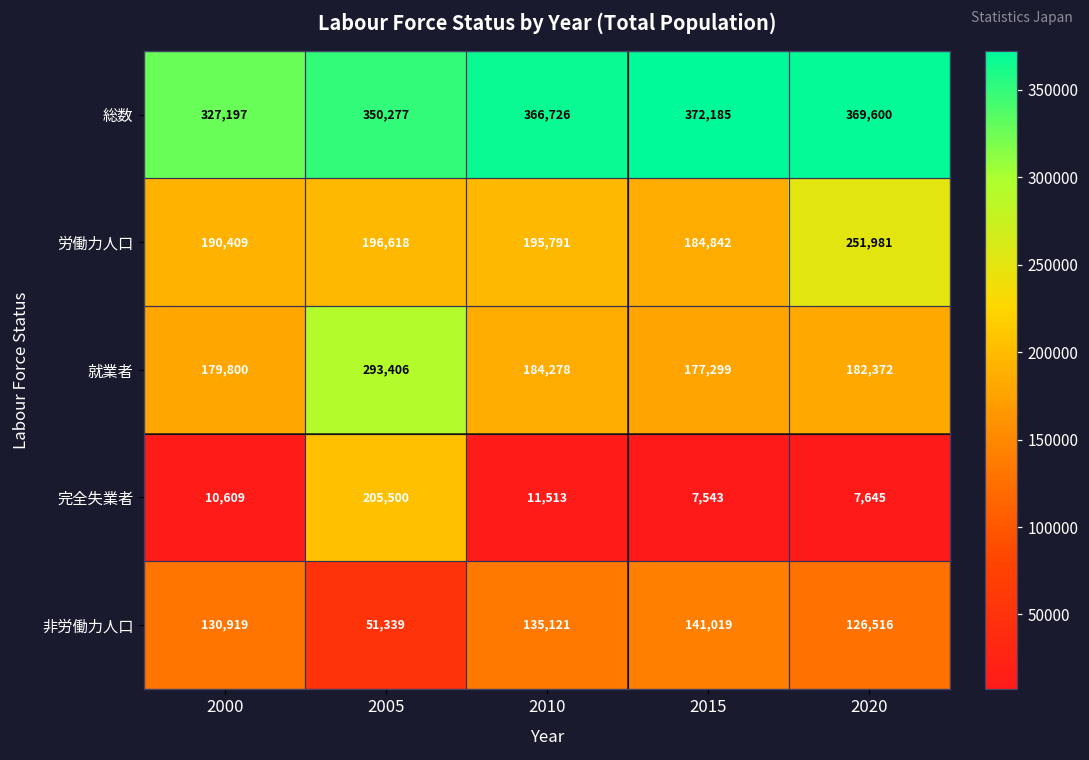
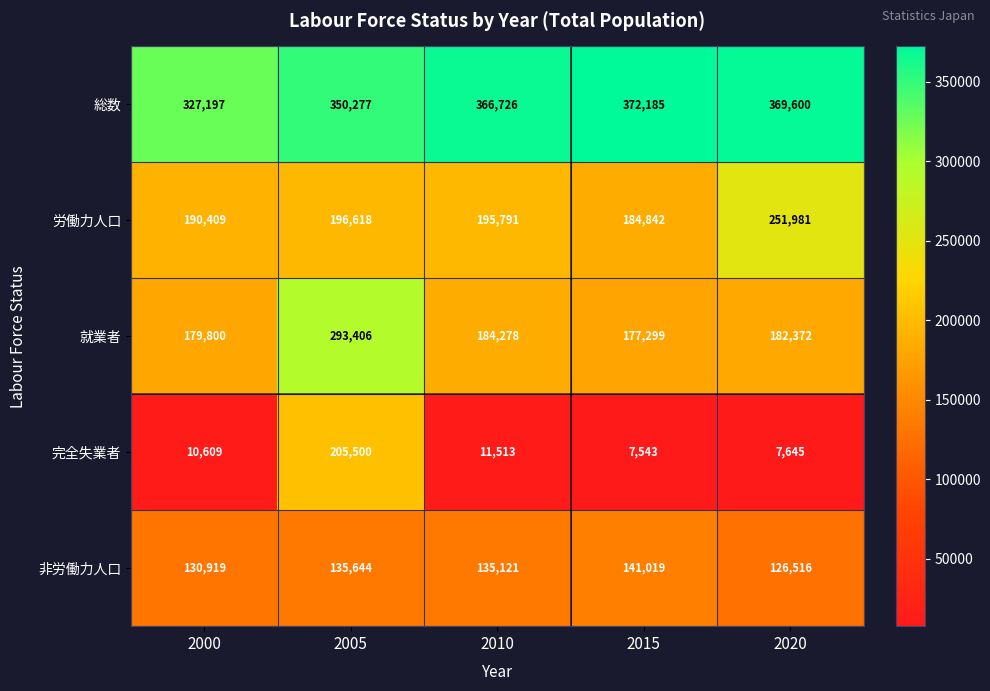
  {
    "総数": {
      "2000": "327,197",
      "2005": "350,277",
      "2010": "366,726",
      "2015": "372,185",
      "2020": "369,600"
    },
    "労働力人口": {
      "2000": "190,409",
      "2005": "196,618",
      "2010": "195,791",
      "2015": "184,842",
      "2020": "251,981"
    },
    "就業者": {
      "2000": "179,800",
      "2005": "293,406",
      "2010": "184,278",
      "2015": "177,299",
      "2020": "182,372"
    },
    "完全失業者": {
      "2000": "10,609",
      "2005": "205,500",
      "2010": "11,513",
      "2015": "7,543",
      "2020": "7,645"
    },
    "非労働力人口": {
      "2000": "130,919",
-     "2005": "51,339",
+     "2005": "135,644",
      "2010": "135,121",
      "2015": "141,019",
      "2020": "126,516"
    }
  }
